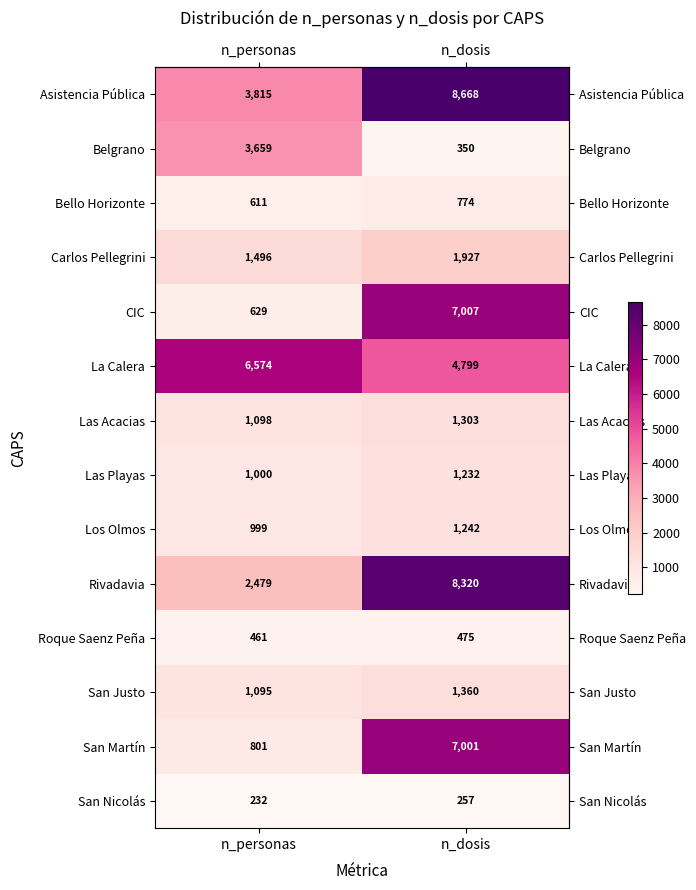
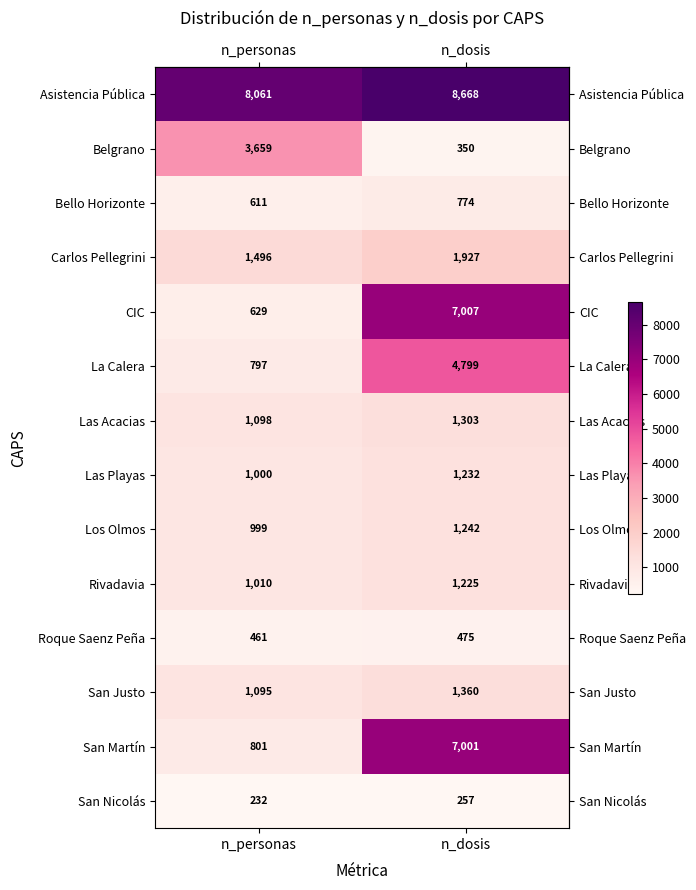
  {
    "Asistencia Pública": {
-     "n_personas": "3,815",
+     "n_personas": "8,061",
      "n_dosis": "8,668"
    },
    "Belgrano": {
      "n_personas": "3,659",
      "n_dosis": "350"
    },
    "Bello Horizonte": {
      "n_personas": "611",
      "n_dosis": "774"
    },
    "Carlos Pellegrini": {
      "n_personas": "1,496",
      "n_dosis": "1,927"
    },
    "CIC": {
      "n_personas": "629",
      "n_dosis": "7,007"
    },
    "La Calera": {
-     "n_personas": "6,574",
+     "n_personas": "797",
      "n_dosis": "4,799"
    },
    "Las Acacias": {
      "n_personas": "1,098",
      "n_dosis": "1,303"
    },
    "Las Playas": {
      "n_personas": "1,000",
      "n_dosis": "1,232"
    },
    "Los Olmos": {
      "n_personas": "999",
      "n_dosis": "1,242"
    },
    "Rivadavia": {
-     "n_personas": "2,479",
-     "n_dosis": "8,320"
+     "n_personas": "1,010",
+     "n_dosis": "1,225"
    },
    "Roque Saenz Peña": {
      "n_personas": "461",
      "n_dosis": "475"
    },
    "San Justo": {
      "n_personas": "1,095",
      "n_dosis": "1,360"
    },
    "San Martín": {
      "n_personas": "801",
      "n_dosis": "7,001"
    },
    "San Nicolás": {
      "n_personas": "232",
      "n_dosis": "257"
    }
  }
